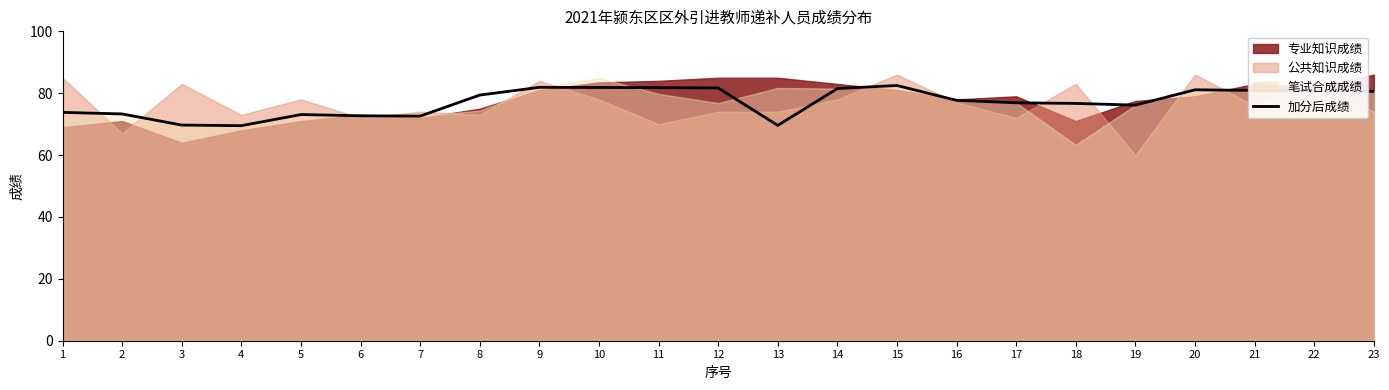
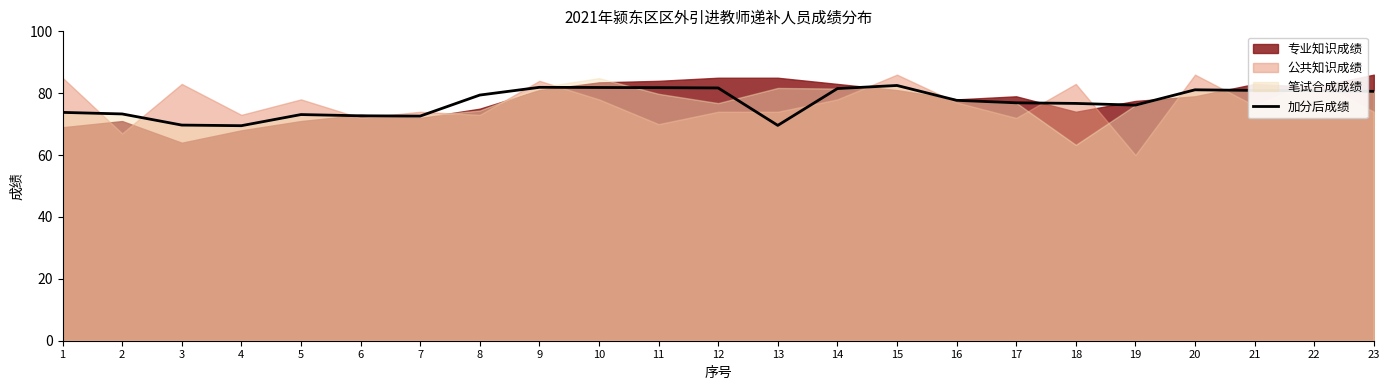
  {
    "专业知识成绩": {
      "1": 69,
      "2": 71,
      "3": 64,
      "4": 68,
      "5": 71,
      "9": 81,
      "10": 84,
      "11": 84,
      "12": 85,
      "13": 85,
      "14": 83,
      "15": 81,
      "17": 79,
-     "18": 71,
+     "18": 74,
      "19": 78,
      "20": 79,
      "23": 86
    },
    "加分后成绩": {
      "8": 79,
      "10": 82,
      "11": 82,
      "12": 82,
      "13": 70,
      "18": 77
    },
    "公共知识成绩": {
      "1": 85,
      "2": 67,
      "3": 83,
      "4": 73,
      "5": 78,
      "7": 74,
      "8": 73,
      "9": 84,
      "10": 78,
      "11": 70,
      "12": 74,
      "13": 74,
      "14": 78,
      "15": 86,
      "17": 72,
      "18": 83,
      "19": 60,
      "20": 86,
      "23": 74
    },
    "笔试合成成绩": {
      "10": 85,
      "11": 80,
      "12": 77,
      "13": 82,
      "18": 63
    }
  }
